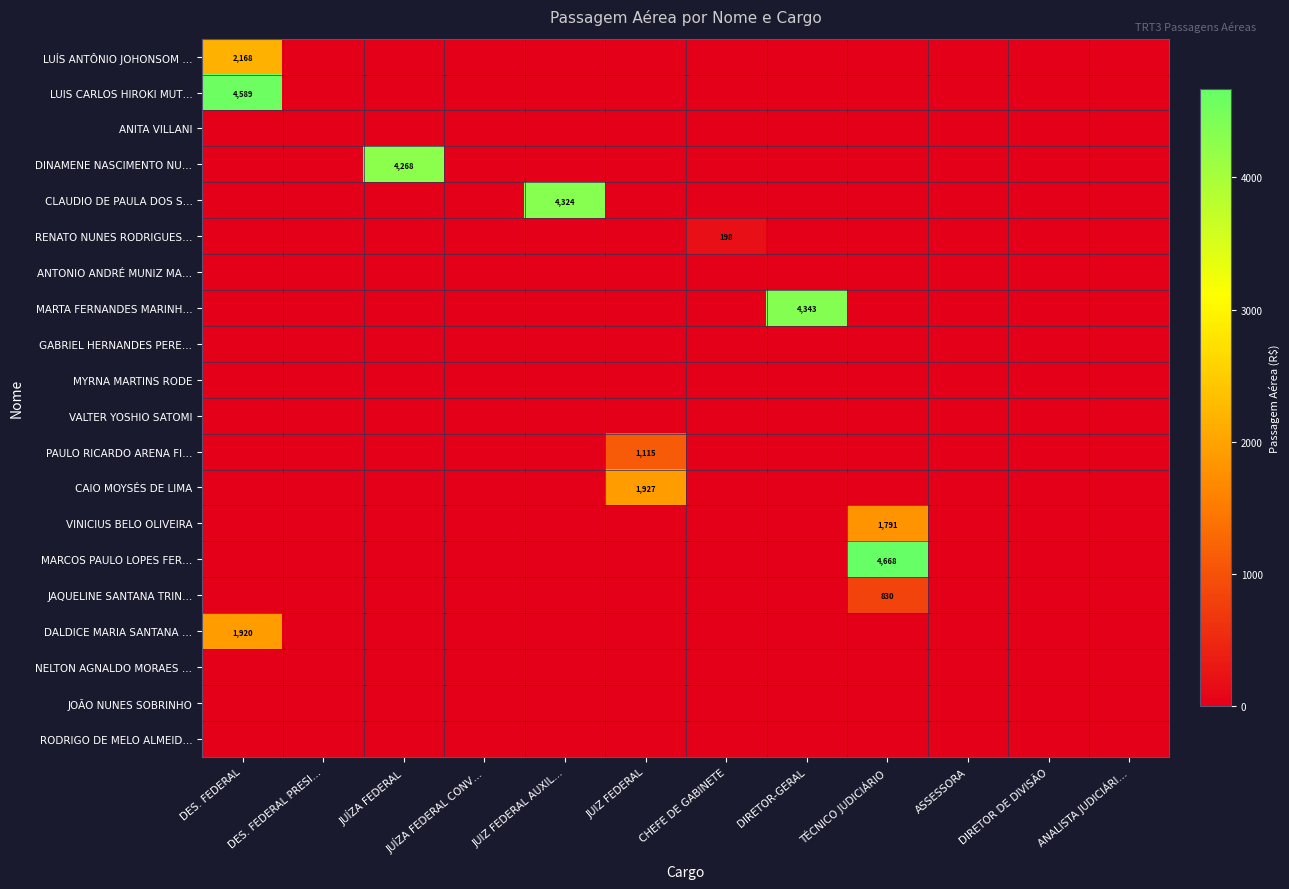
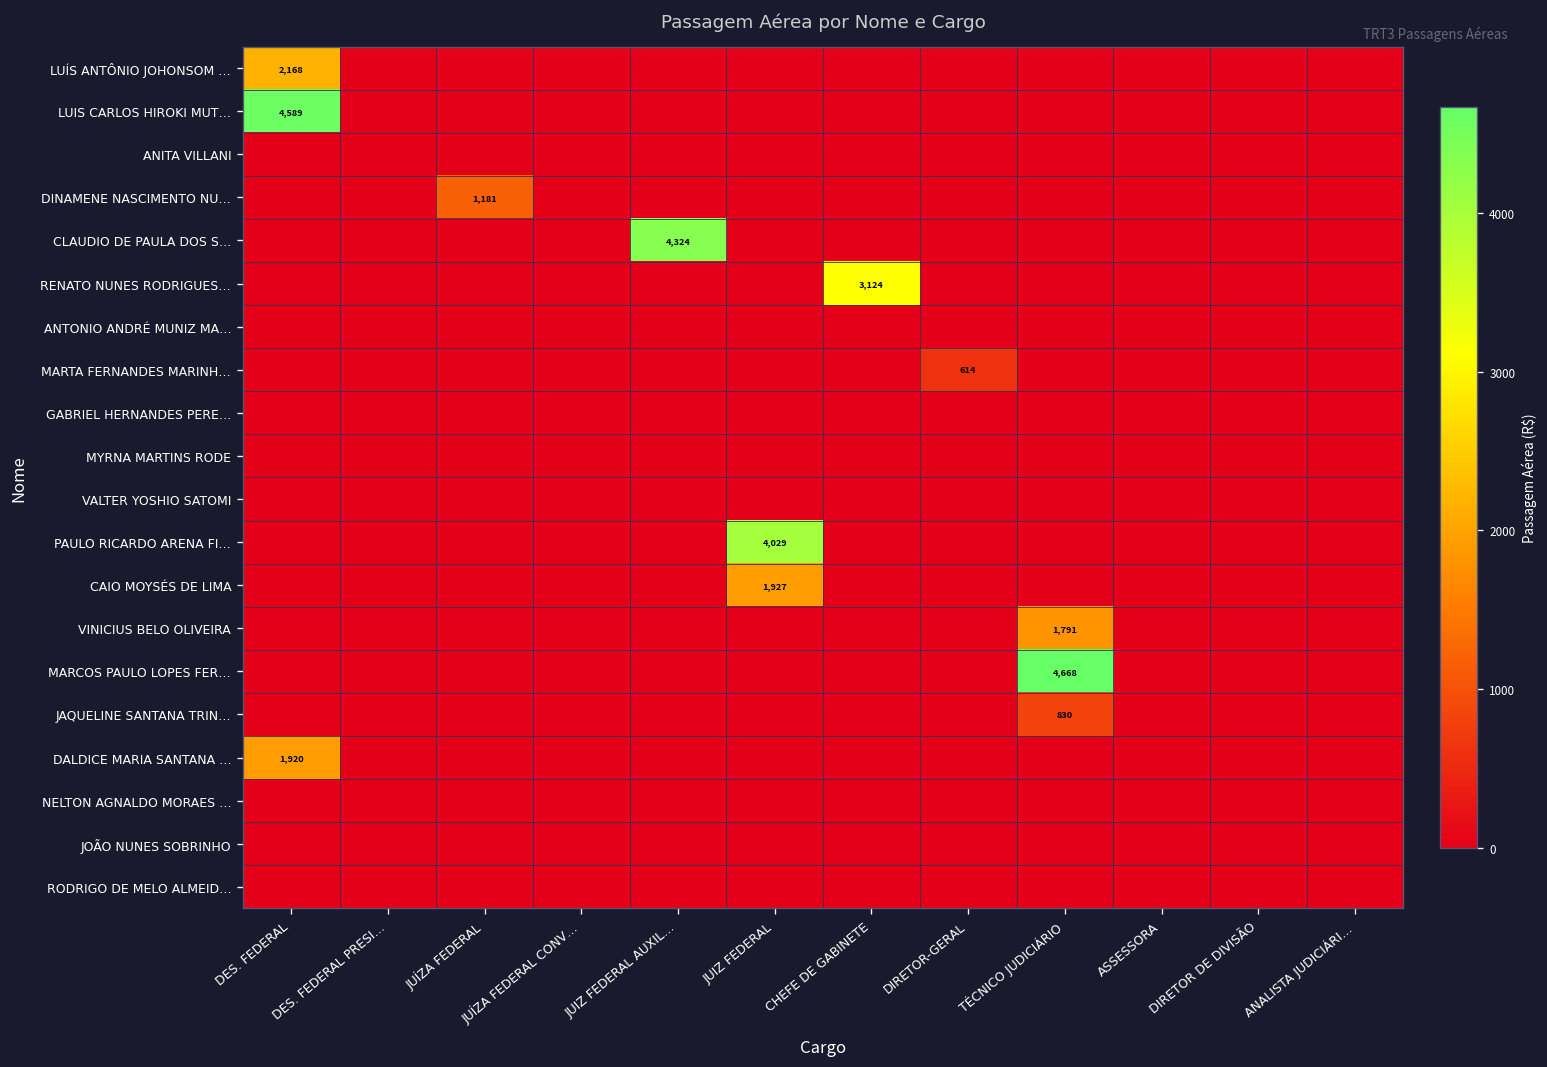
  {
    "LUÍS ANTÔNIO JOHONSOM …": {
      "DES. FEDERAL": "2,168"
    },
    "LUIS CARLOS HIROKI MUT…": {
      "DES. FEDERAL": "4,589"
    },
    "DINAMENE NASCIMENTO NU…": {
-     "JUÍZA FEDERAL": "4,268"
+     "JUÍZA FEDERAL": "1,181"
    },
    "CLAUDIO DE PAULA DOS S…": {
      "JUIZ FEDERAL AUXIL…": "4,324"
    },
    "RENATO NUNES RODRIGUES…": {
-     "CHEFE DE GABINETE": "198"
+     "CHEFE DE GABINETE": "3,124"
    },
    "MARTA FERNANDES MARINH…": {
-     "DIRETOR-GERAL": "4,343"
+     "DIRETOR-GERAL": "614"
    },
    "PAULO RICARDO ARENA FI…": {
-     "JUIZ FEDERAL": "1,115"
+     "JUIZ FEDERAL": "4,029"
    },
    "CAIO MOYSÉS DE LIMA": {
      "JUIZ FEDERAL": "1,927"
    },
    "VINICIUS BELO OLIVEIRA": {
      "TÉCNICO JUDICIÁRIO": "1,791"
    },
    "MARCOS PAULO LOPES FER…": {
      "TÉCNICO JUDICIÁRIO": "4,668"
    },
    "JAQUELINE SANTANA TRIN…": {
      "TÉCNICO JUDICIÁRIO": "830"
    },
    "DALDICE MARIA SANTANA …": {
      "DES. FEDERAL": "1,920"
    }
  }
